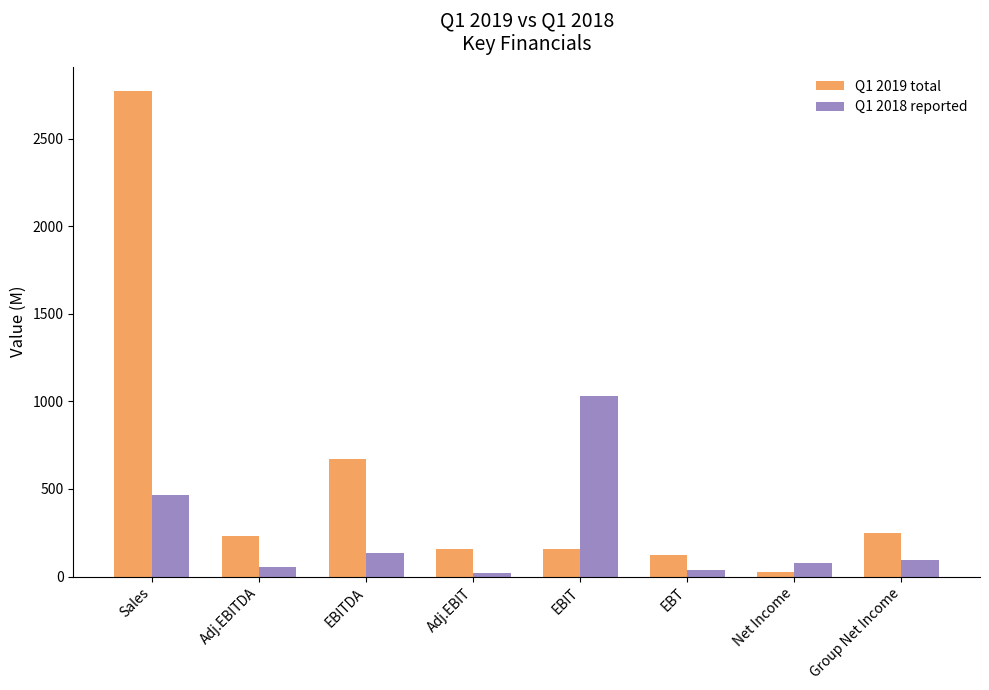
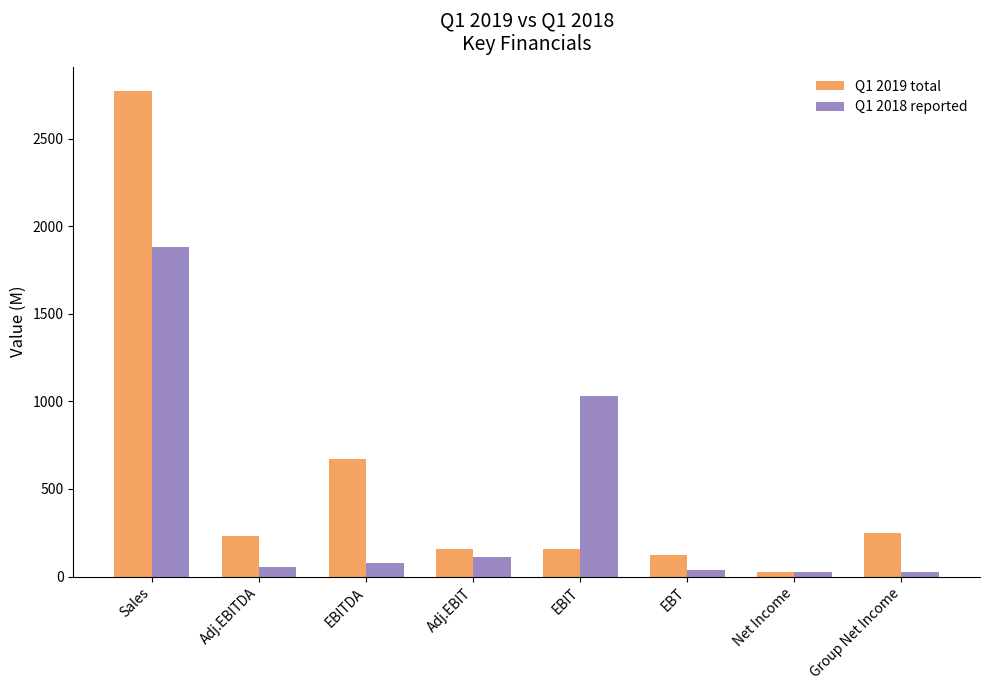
  {
    "Q1 2019 total": {
      "Sales": 2770,
      "Adj.EBITDA": 230,
      "EBITDA": 670,
      "Adj.EBIT": 160,
      "EBIT": 160,
      "EBT": 120,
      "Net Income": 30,
      "Group Net Income": 250
    },
    "Q1 2018 reported": {
-     "Sales": 460,
+     "Sales": 1880,
      "Adj.EBITDA": 50,
-     "EBITDA": 140,
-     "Adj.EBIT": 20,
+     "EBITDA": 80,
+     "Adj.EBIT": 110,
      "EBIT": 1030,
      "EBT": 40,
-     "Net Income": 80,
-     "Group Net Income": 100
+     "Net Income": 30,
+     "Group Net Income": 30
    }
  }
